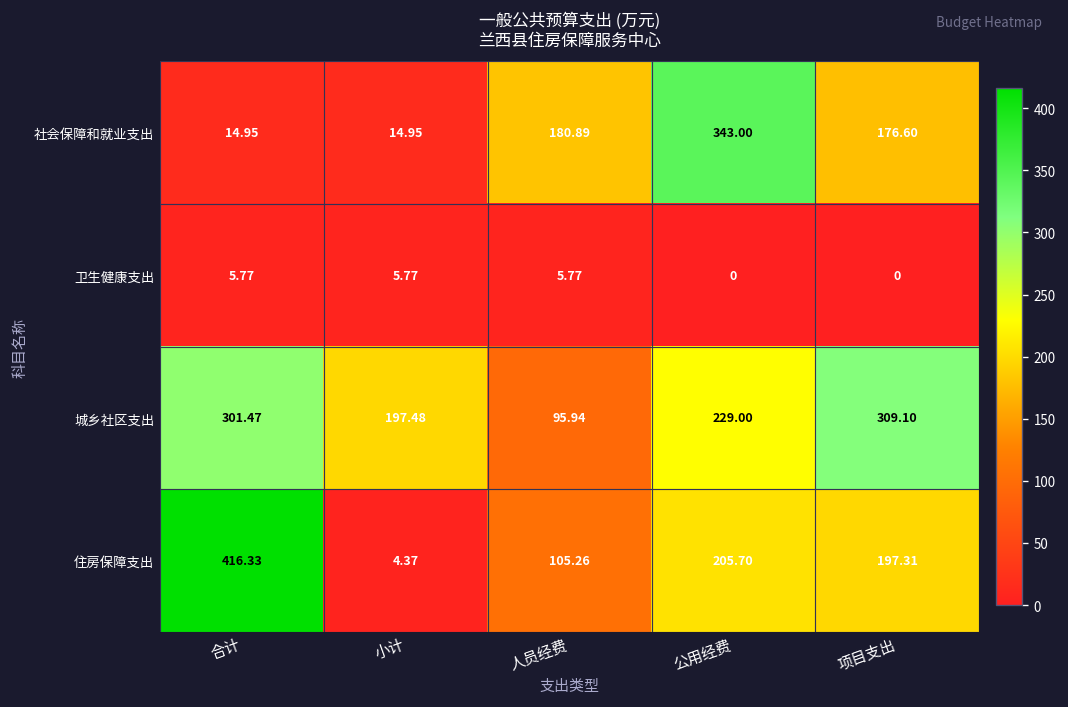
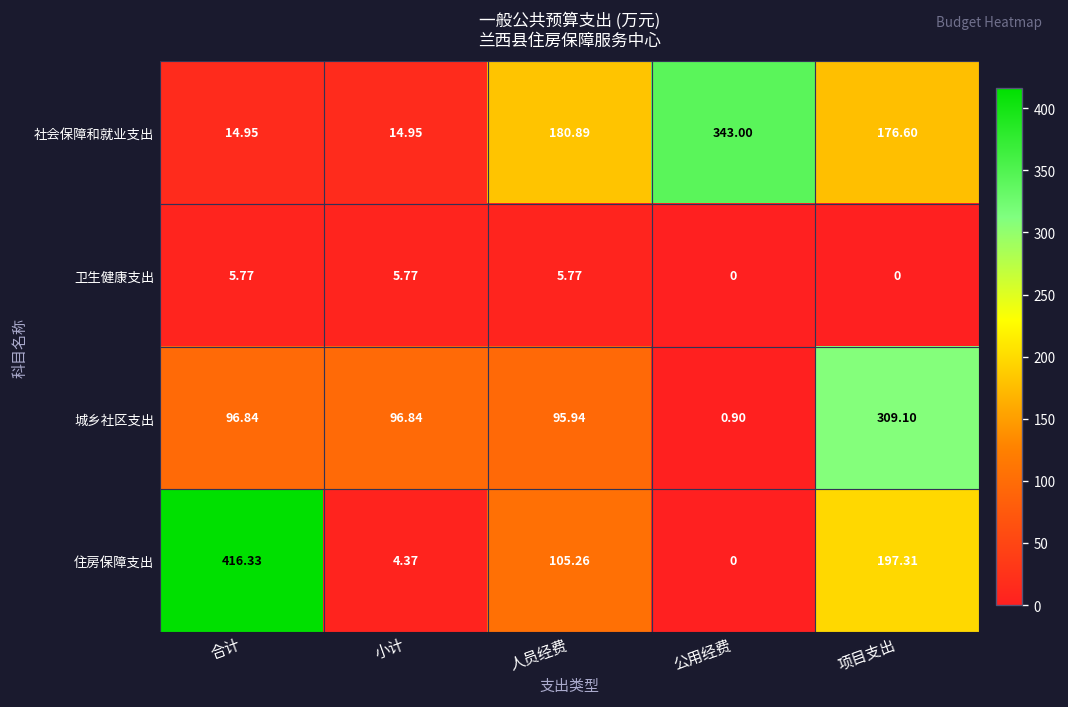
  {
    "社会保障和就业支出": {
      "合计": 14.95,
      "小计": 14.95,
      "人员经费": 180.89,
      "公用经费": 343.00,
      "项目支出": 176.60
    },
    "卫生健康支出": {
      "合计": 5.77,
      "小计": 5.77,
      "人员经费": 5.77,
      "公用经费": 0,
      "项目支出": 0
    },
    "城乡社区支出": {
-     "合计": 301.47,
-     "小计": 197.48,
+     "合计": 96.84,
+     "小计": 96.84,
      "人员经费": 95.94,
-     "公用经费": 229.00,
+     "公用经费": 0.90,
      "项目支出": 309.10
    },
    "住房保障支出": {
      "合计": 416.33,
      "小计": 4.37,
      "人员经费": 105.26,
-     "公用经费": 205.70,
+     "公用经费": 0,
      "项目支出": 197.31
    }
  }
